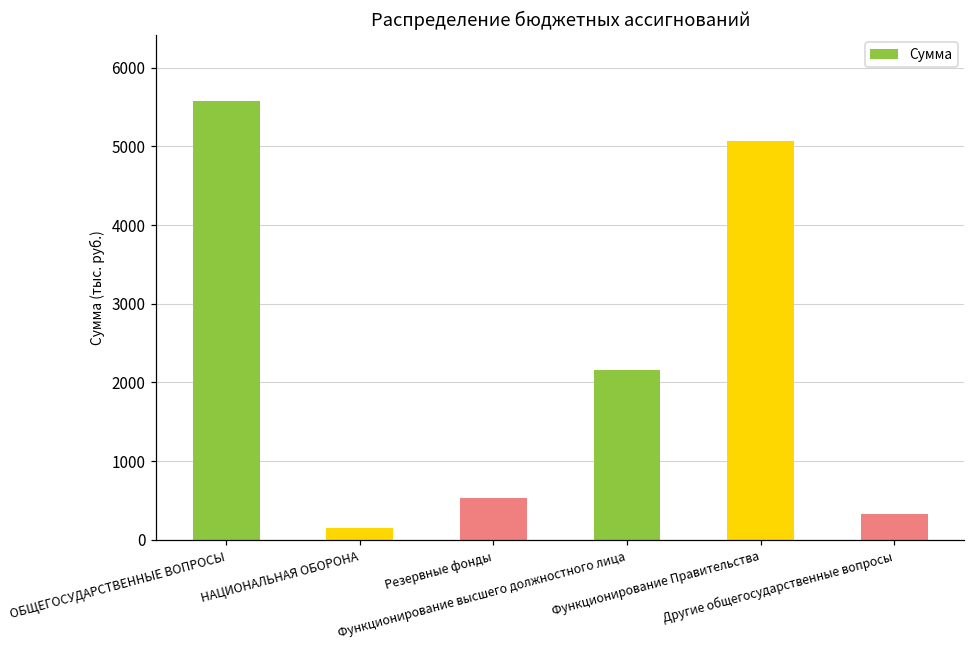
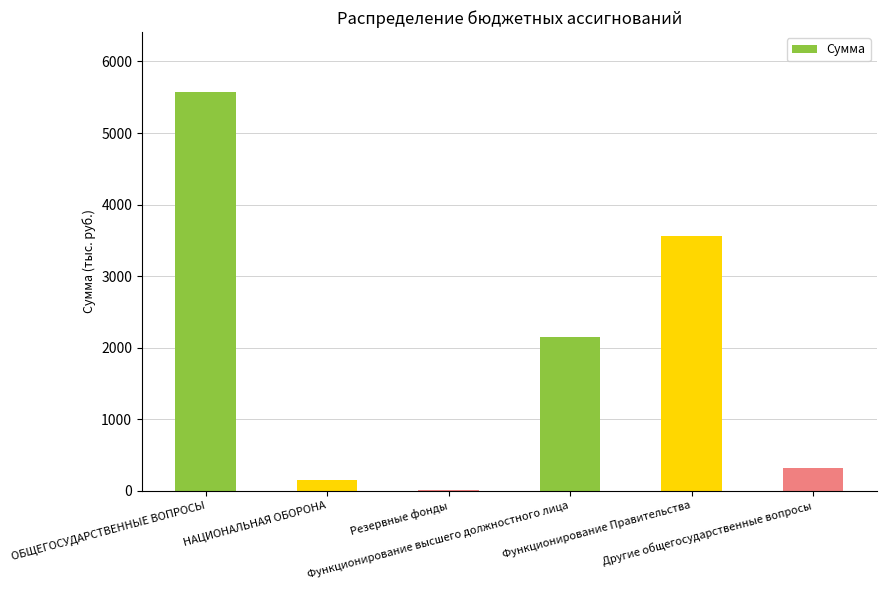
  {
    "ОБЩЕГОСУДАРСТВЕННЫЕ ВОПРОСЫ": 5600,
    "НАЦИОНАЛЬНАЯ ОБОРОНА": 200,
-   "Резервные фонды": 500,
+   "Резервные фонды": 0,
    "Функционирование высшего должностного лица": 2200,
-   "Функционирование Правительства": 5100,
+   "Функционирование Правительства": 3600,
    "Другие общегосударственные вопросы": 300
  }
